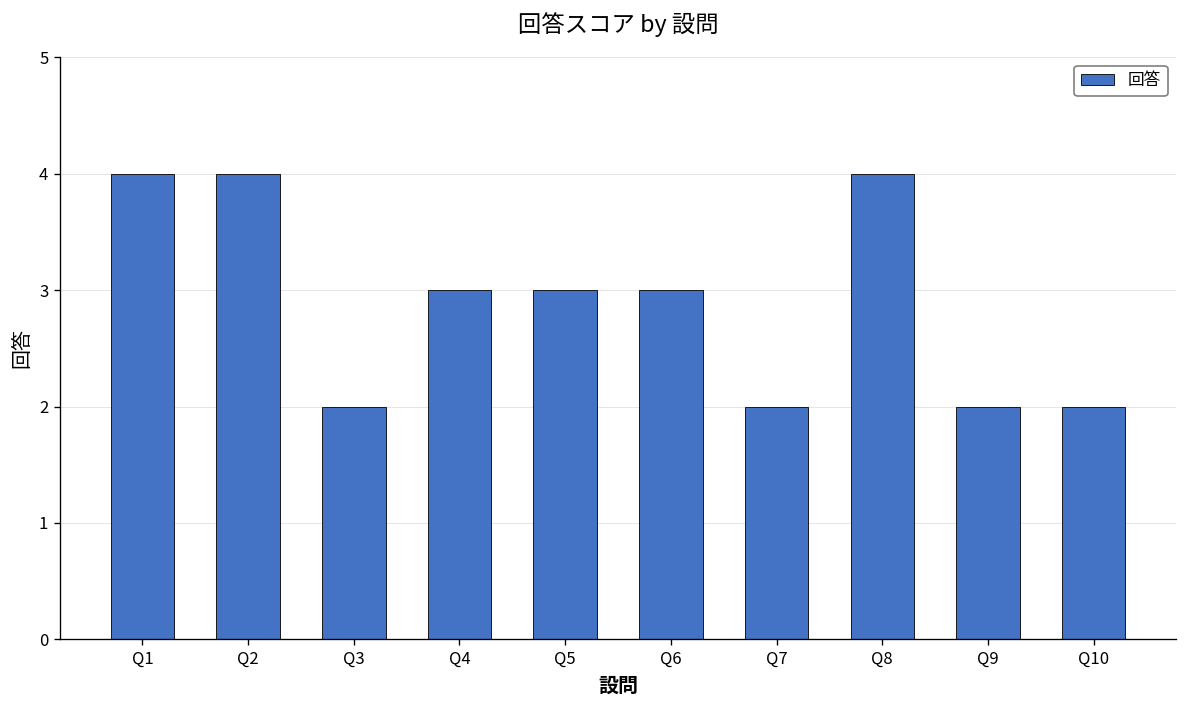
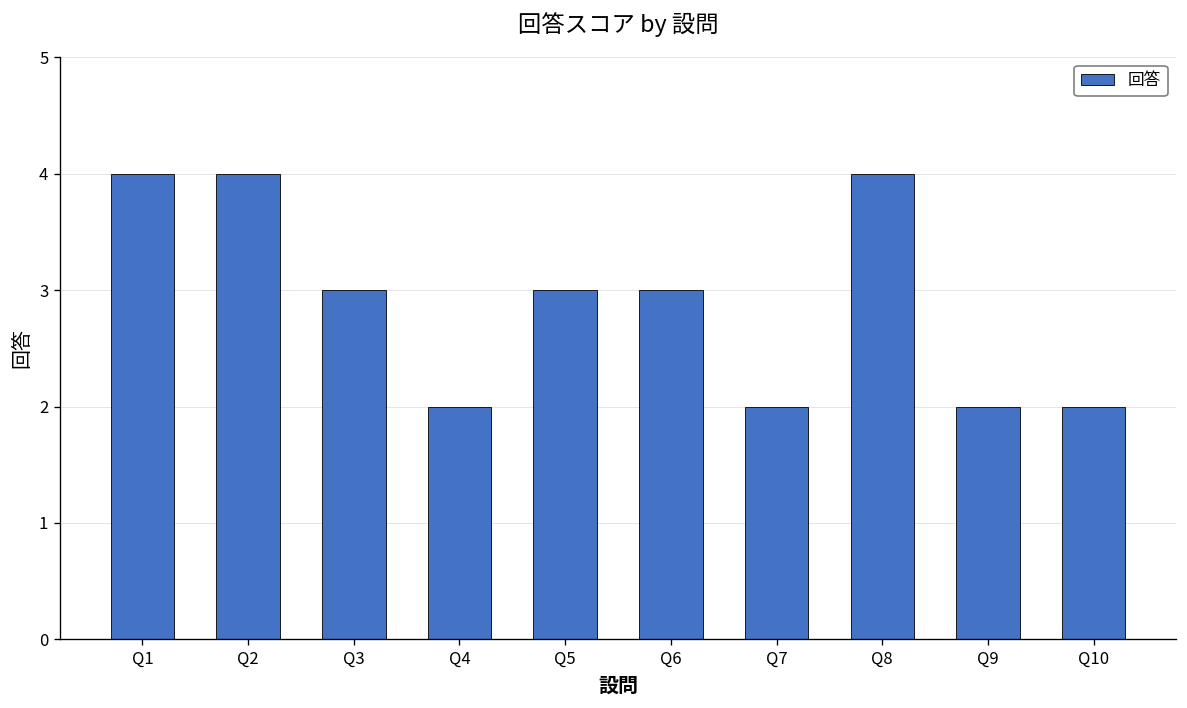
  {
    "Q1": 4,
    "Q2": 4,
-   "Q3": 2,
-   "Q4": 3,
+   "Q3": 3,
+   "Q4": 2,
    "Q5": 3,
    "Q6": 3,
    "Q7": 2,
    "Q8": 4,
    "Q9": 2,
    "Q10": 2
  }
